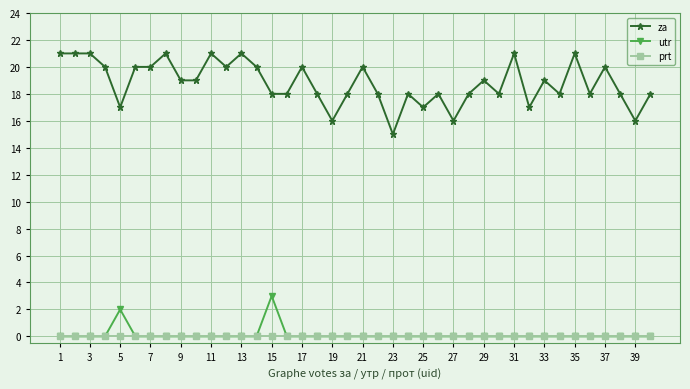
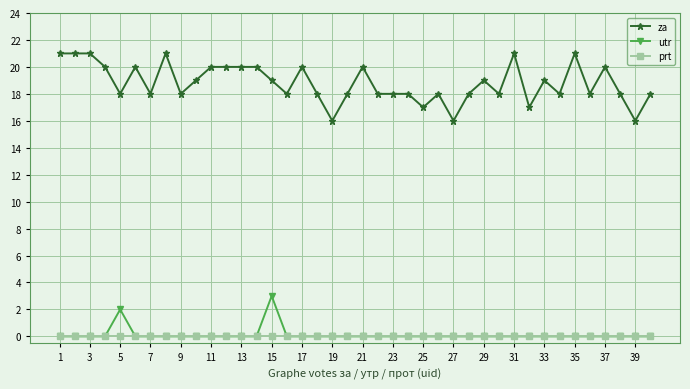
  {
    "za": {
      "1": 21,
      "3": 21,
-     "5": 17,
-     "7": 20,
-     "9": 19,
-     "11": 21,
-     "13": 21,
-     "15": 18,
+     "5": 18,
+     "7": 18,
+     "9": 18,
+     "11": 20,
+     "13": 20,
+     "15": 19,
      "17": 20,
      "19": 16,
      "21": 20,
-     "23": 15,
+     "23": 18,
      "25": 17,
      "27": 16,
      "29": 19,
      "31": 21,
      "33": 19,
      "35": 21,
      "37": 20,
      "39": 16
    },
    "utr": {
      "5": 2,
      "15": 3
    },
    "prt": {
      "5": 0,
      "15": 0
    }
  }
